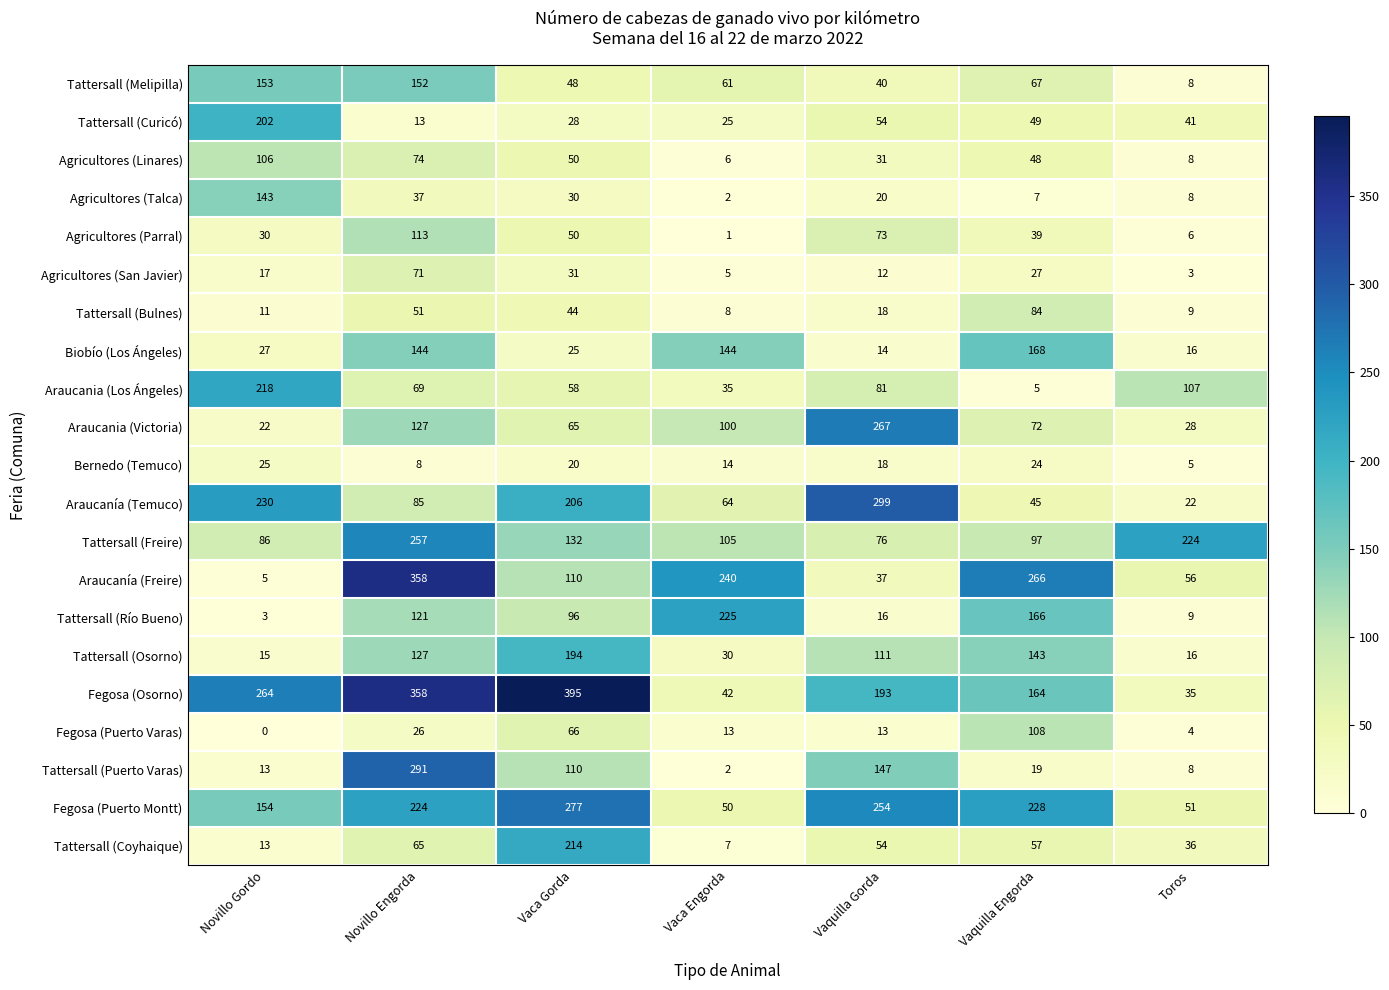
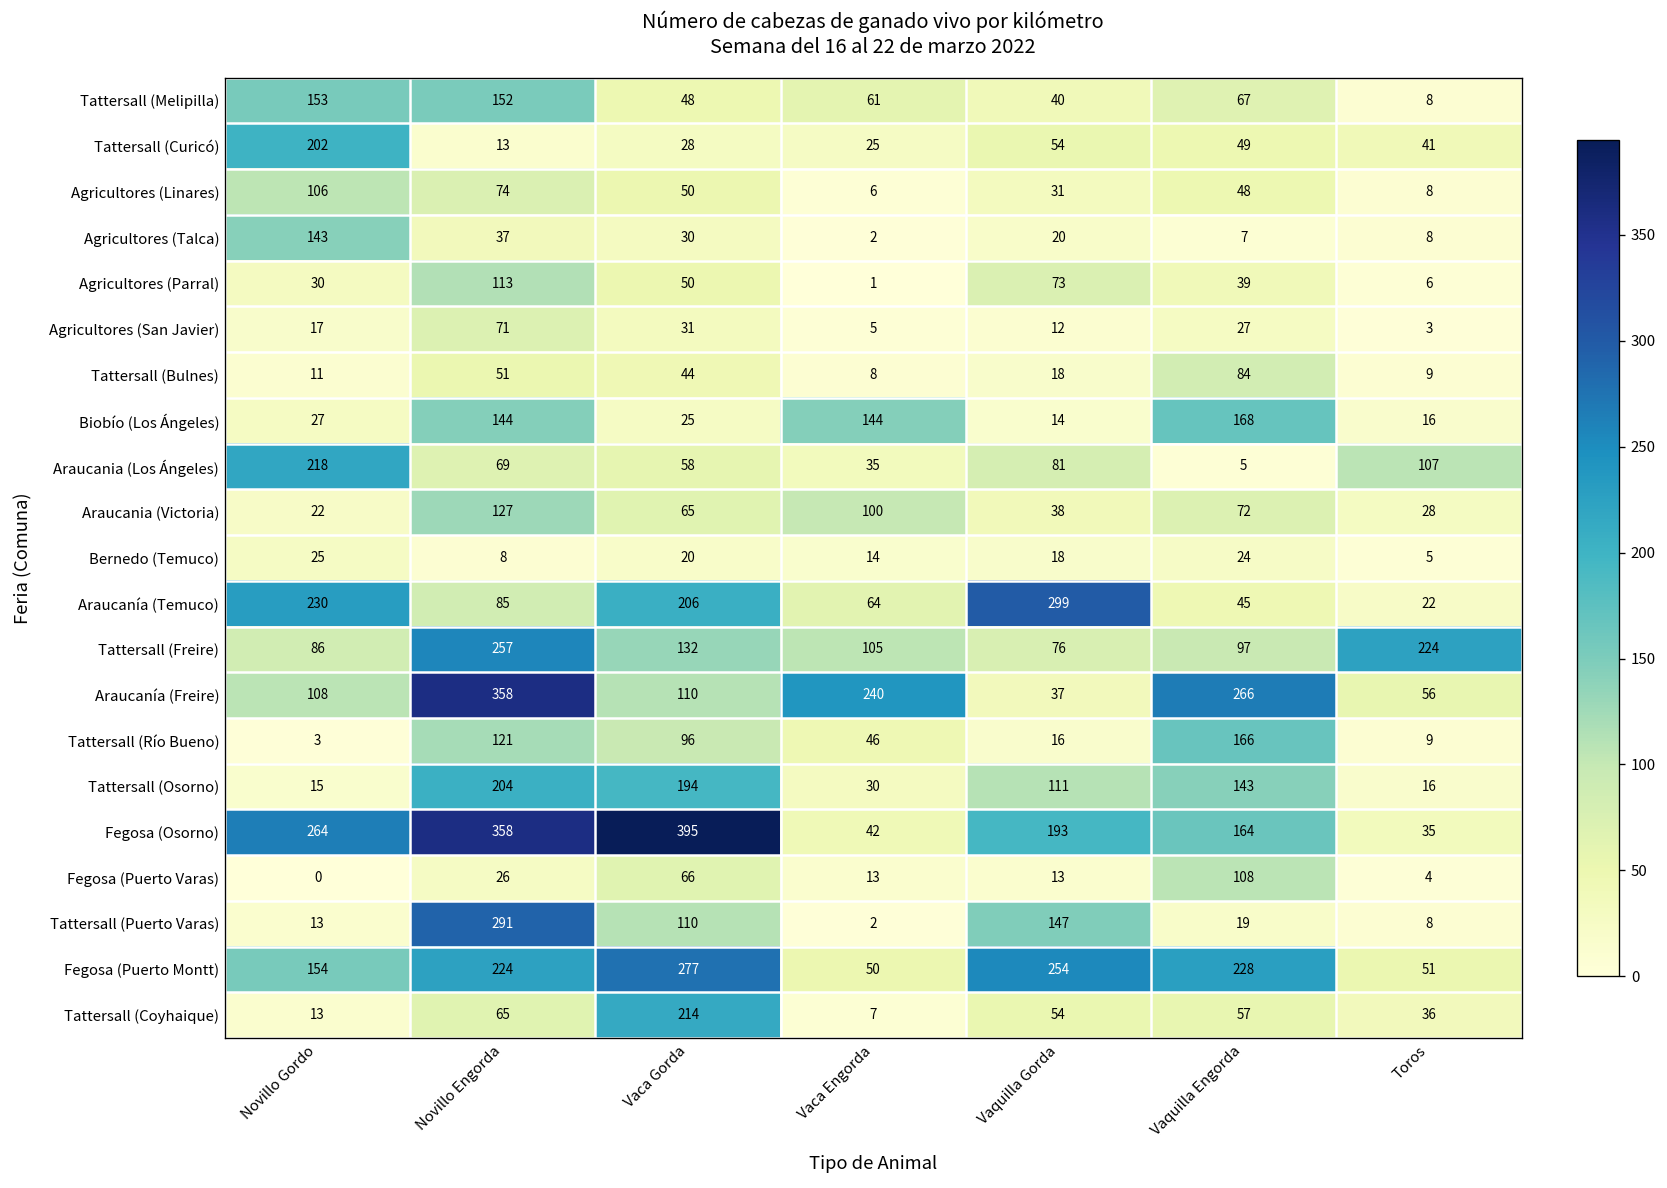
  {
    "Tattersall (Melipilla)": {
      "Novillo Gordo": 153,
      "Novillo Engorda": 152,
      "Vaca Gorda": 48,
      "Vaca Engorda": 61,
      "Vaquilla Gorda": 40,
      "Vaquilla Engorda": 67,
      "Toros": 8
    },
    "Tattersall (Curicó)": {
      "Novillo Gordo": 202,
      "Novillo Engorda": 13,
      "Vaca Gorda": 28,
      "Vaca Engorda": 25,
      "Vaquilla Gorda": 54,
      "Vaquilla Engorda": 49,
      "Toros": 41
    },
    "Agricultores (Linares)": {
      "Novillo Gordo": 106,
      "Novillo Engorda": 74,
      "Vaca Gorda": 50,
      "Vaca Engorda": 6,
      "Vaquilla Gorda": 31,
      "Vaquilla Engorda": 48,
      "Toros": 8
    },
    "Agricultores (Talca)": {
      "Novillo Gordo": 143,
      "Novillo Engorda": 37,
      "Vaca Gorda": 30,
      "Vaca Engorda": 2,
      "Vaquilla Gorda": 20,
      "Vaquilla Engorda": 7,
      "Toros": 8
    },
    "Agricultores (Parral)": {
      "Novillo Gordo": 30,
      "Novillo Engorda": 113,
      "Vaca Gorda": 50,
      "Vaca Engorda": 1,
      "Vaquilla Gorda": 73,
      "Vaquilla Engorda": 39,
      "Toros": 6
    },
    "Agricultores (San Javier)": {
      "Novillo Gordo": 17,
      "Novillo Engorda": 71,
      "Vaca Gorda": 31,
      "Vaca Engorda": 5,
      "Vaquilla Gorda": 12,
      "Vaquilla Engorda": 27,
      "Toros": 3
    },
    "Tattersall (Bulnes)": {
      "Novillo Gordo": 11,
      "Novillo Engorda": 51,
      "Vaca Gorda": 44,
      "Vaca Engorda": 8,
      "Vaquilla Gorda": 18,
      "Vaquilla Engorda": 84,
      "Toros": 9
    },
    "Biobío (Los Ángeles)": {
      "Novillo Gordo": 27,
      "Novillo Engorda": 144,
      "Vaca Gorda": 25,
      "Vaca Engorda": 144,
      "Vaquilla Gorda": 14,
      "Vaquilla Engorda": 168,
      "Toros": 16
    },
    "Araucania (Los Ángeles)": {
      "Novillo Gordo": 218,
      "Novillo Engorda": 69,
      "Vaca Gorda": 58,
      "Vaca Engorda": 35,
      "Vaquilla Gorda": 81,
      "Vaquilla Engorda": 5,
      "Toros": 107
    },
    "Araucania (Victoria)": {
      "Novillo Gordo": 22,
      "Novillo Engorda": 127,
      "Vaca Gorda": 65,
      "Vaca Engorda": 100,
-     "Vaquilla Gorda": 267,
+     "Vaquilla Gorda": 38,
      "Vaquilla Engorda": 72,
      "Toros": 28
    },
    "Bernedo (Temuco)": {
      "Novillo Gordo": 25,
      "Novillo Engorda": 8,
      "Vaca Gorda": 20,
      "Vaca Engorda": 14,
      "Vaquilla Gorda": 18,
      "Vaquilla Engorda": 24,
      "Toros": 5
    },
    "Araucanía (Temuco)": {
      "Novillo Gordo": 230,
      "Novillo Engorda": 85,
      "Vaca Gorda": 206,
      "Vaca Engorda": 64,
      "Vaquilla Gorda": 299,
      "Vaquilla Engorda": 45,
      "Toros": 22
    },
    "Tattersall (Freire)": {
      "Novillo Gordo": 86,
      "Novillo Engorda": 257,
      "Vaca Gorda": 132,
      "Vaca Engorda": 105,
      "Vaquilla Gorda": 76,
      "Vaquilla Engorda": 97,
      "Toros": 224
    },
    "Araucanía (Freire)": {
-     "Novillo Gordo": 5,
+     "Novillo Gordo": 108,
      "Novillo Engorda": 358,
      "Vaca Gorda": 110,
      "Vaca Engorda": 240,
      "Vaquilla Gorda": 37,
      "Vaquilla Engorda": 266,
      "Toros": 56
    },
    "Tattersall (Río Bueno)": {
      "Novillo Gordo": 3,
      "Novillo Engorda": 121,
      "Vaca Gorda": 96,
-     "Vaca Engorda": 225,
+     "Vaca Engorda": 46,
      "Vaquilla Gorda": 16,
      "Vaquilla Engorda": 166,
      "Toros": 9
    },
    "Tattersall (Osorno)": {
      "Novillo Gordo": 15,
-     "Novillo Engorda": 127,
+     "Novillo Engorda": 204,
      "Vaca Gorda": 194,
      "Vaca Engorda": 30,
      "Vaquilla Gorda": 111,
      "Vaquilla Engorda": 143,
      "Toros": 16
    },
    "Fegosa (Osorno)": {
      "Novillo Gordo": 264,
      "Novillo Engorda": 358,
      "Vaca Gorda": 395,
      "Vaca Engorda": 42,
      "Vaquilla Gorda": 193,
      "Vaquilla Engorda": 164,
      "Toros": 35
    },
    "Fegosa (Puerto Varas)": {
      "Novillo Gordo": 0,
      "Novillo Engorda": 26,
      "Vaca Gorda": 66,
      "Vaca Engorda": 13,
      "Vaquilla Gorda": 13,
      "Vaquilla Engorda": 108,
      "Toros": 4
    },
    "Tattersall (Puerto Varas)": {
      "Novillo Gordo": 13,
      "Novillo Engorda": 291,
      "Vaca Gorda": 110,
      "Vaca Engorda": 2,
      "Vaquilla Gorda": 147,
      "Vaquilla Engorda": 19,
      "Toros": 8
    },
    "Fegosa (Puerto Montt)": {
      "Novillo Gordo": 154,
      "Novillo Engorda": 224,
      "Vaca Gorda": 277,
      "Vaca Engorda": 50,
      "Vaquilla Gorda": 254,
      "Vaquilla Engorda": 228,
      "Toros": 51
    },
    "Tattersall (Coyhaique)": {
      "Novillo Gordo": 13,
      "Novillo Engorda": 65,
      "Vaca Gorda": 214,
      "Vaca Engorda": 7,
      "Vaquilla Gorda": 54,
      "Vaquilla Engorda": 57,
      "Toros": 36
    }
  }
